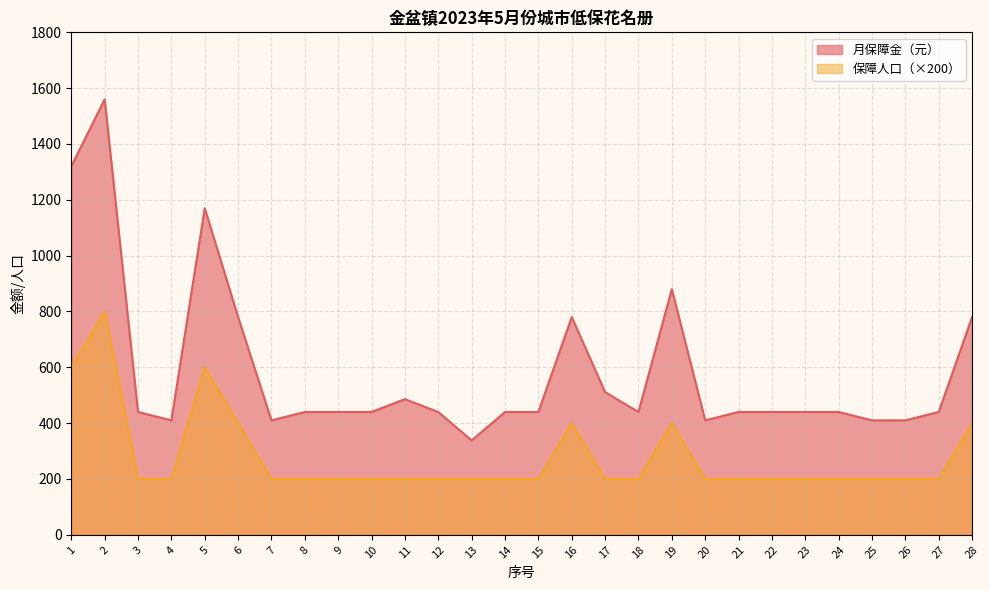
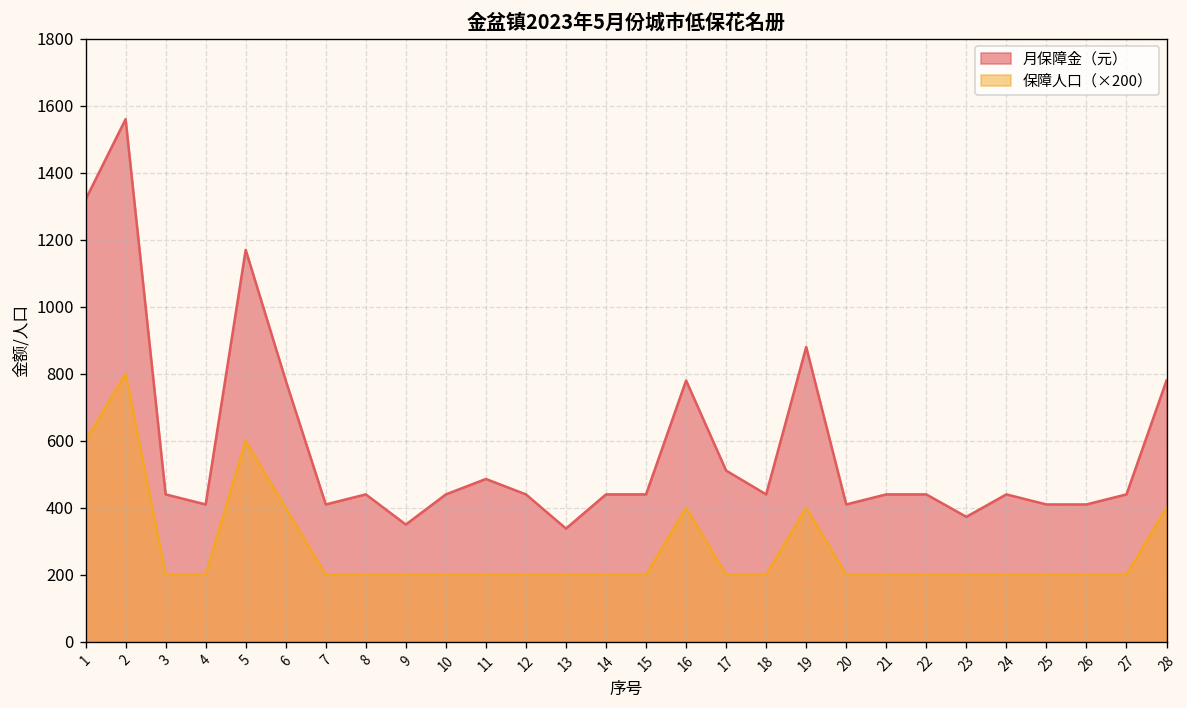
  {
    "月保障金（元）": {
      "1": 1320,
      "2": 1560,
      "3": 440,
      "4": 410,
      "5": 1170,
      "6": 780,
      "7": 410,
      "8": 440,
-     "9": 440,
+     "9": 350,
      "10": 440,
      "11": 490,
      "12": 440,
      "13": 340,
      "14": 440,
      "15": 440,
      "16": 780,
      "17": 510,
      "18": 440,
      "19": 880,
      "20": 410,
      "21": 440,
      "22": 440,
-     "23": 440,
+     "23": 370,
      "24": 440,
      "25": 410,
      "26": 410,
      "27": 440,
      "28": 780
    },
    "保障人口（×200）": {
      "1": 600,
      "2": 800,
      "3": 200,
      "4": 200,
      "5": 600,
      "6": 400,
      "7": 200,
      "8": 200,
      "9": 200,
      "10": 200,
      "11": 200,
      "12": 200,
      "13": 200,
      "14": 200,
      "15": 200,
      "16": 400,
      "17": 200,
      "18": 200,
      "19": 400,
      "20": 200,
      "21": 200,
      "22": 200,
      "23": 200,
      "24": 200,
      "25": 200,
      "26": 200,
      "27": 200,
      "28": 400
    }
  }
